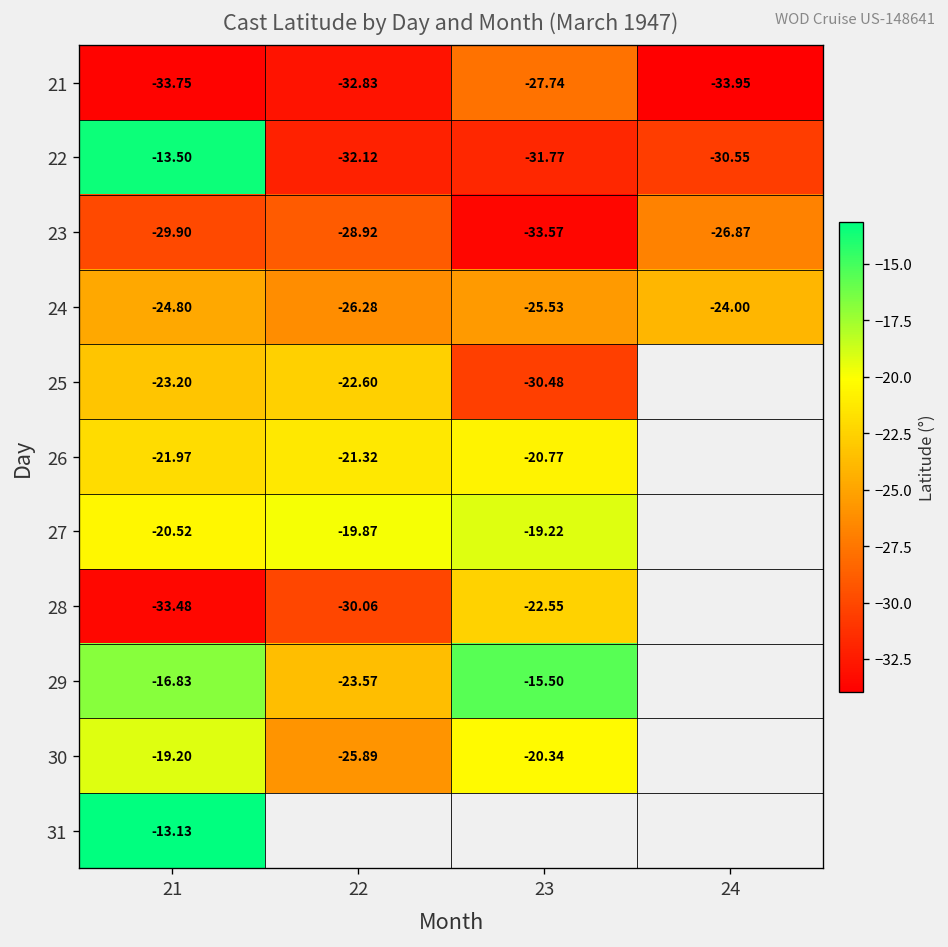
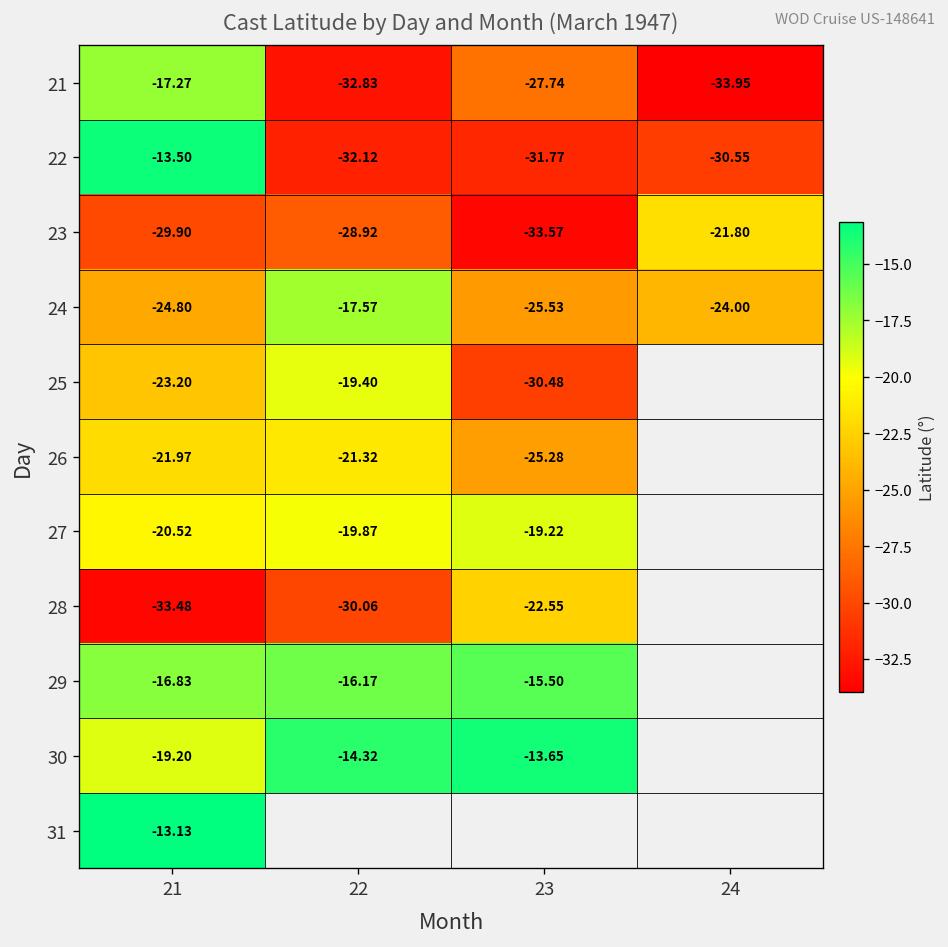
  {
    "21": {
-     "21": -33.75,
+     "21": -17.27,
      "22": -32.83,
      "23": -27.74,
      "24": -33.95
    },
    "22": {
      "21": -13.50,
      "22": -32.12,
      "23": -31.77,
      "24": -30.55
    },
    "23": {
      "21": -29.90,
      "22": -28.92,
      "23": -33.57,
-     "24": -26.87
+     "24": -21.80
    },
    "24": {
      "21": -24.80,
-     "22": -26.28,
+     "22": -17.57,
      "23": -25.53,
      "24": -24.00
    },
    "25": {
      "21": -23.20,
-     "22": -22.60,
+     "22": -19.40,
      "23": -30.48
    },
    "26": {
      "21": -21.97,
      "22": -21.32,
-     "23": -20.77
+     "23": -25.28
    },
    "27": {
      "21": -20.52,
      "22": -19.87,
      "23": -19.22
    },
    "28": {
      "21": -33.48,
      "22": -30.06,
      "23": -22.55
    },
    "29": {
      "21": -16.83,
-     "22": -23.57,
+     "22": -16.17,
      "23": -15.50
    },
    "30": {
      "21": -19.20,
-     "22": -25.89,
-     "23": -20.34
+     "22": -14.32,
+     "23": -13.65
    },
    "31": {
      "21": -13.13
    }
  }
